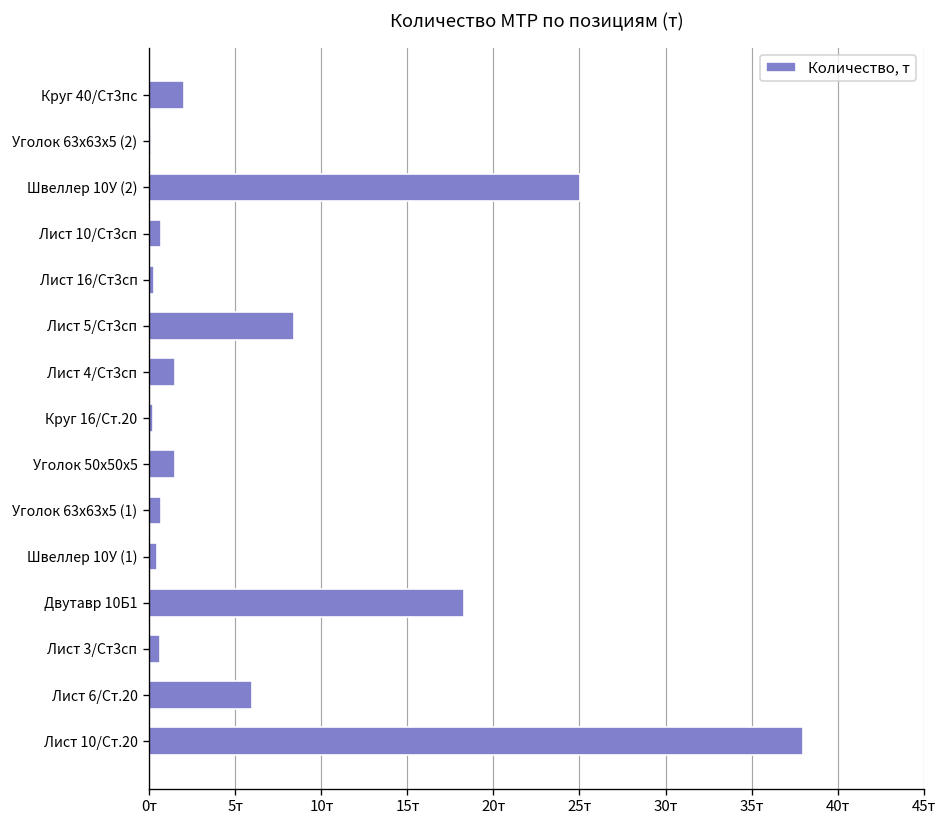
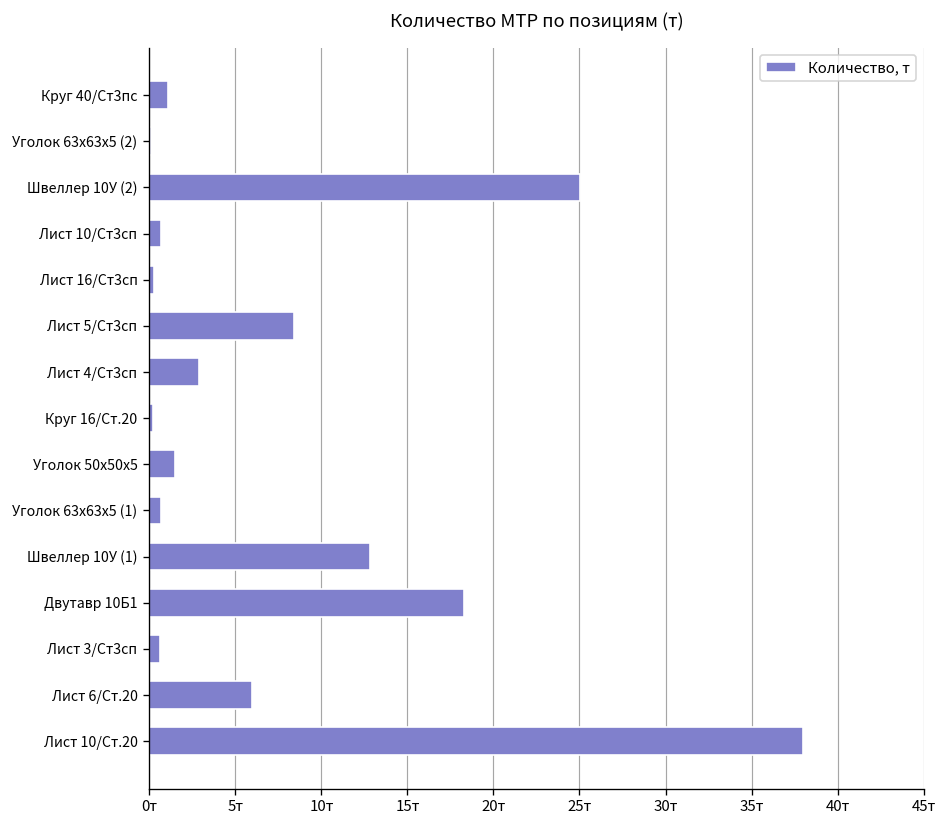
  {
-   "Круг 40/Ст3пс": "2.0т",
+   "Круг 40/Ст3пс": "1.1т",
    "Швеллер 10У (2)": "25.0т",
    "Лист 10/Ст3сп": "0.7т",
    "Лист 16/Ст3сп": "0.3т",
    "Лист 5/Ст3сп": "8.4т",
-   "Лист 4/Ст3сп": "1.5т",
+   "Лист 4/Ст3сп": "2.9т",
    "Круг 16/Ст.20": "0.2т",
    "Уголок 50х50х5": "1.5т",
    "Уголок 63х63х5 (1)": "0.7т",
-   "Швеллер 10У (1)": "0.4т",
+   "Швеллер 10У (1)": "12.9т",
    "Двутавр 10Б1": "18.3т",
    "Лист 3/Ст3сп": "0.6т",
    "Лист 6/Ст.20": "6.0т",
    "Лист 10/Ст.20": "38.0т"
  }
